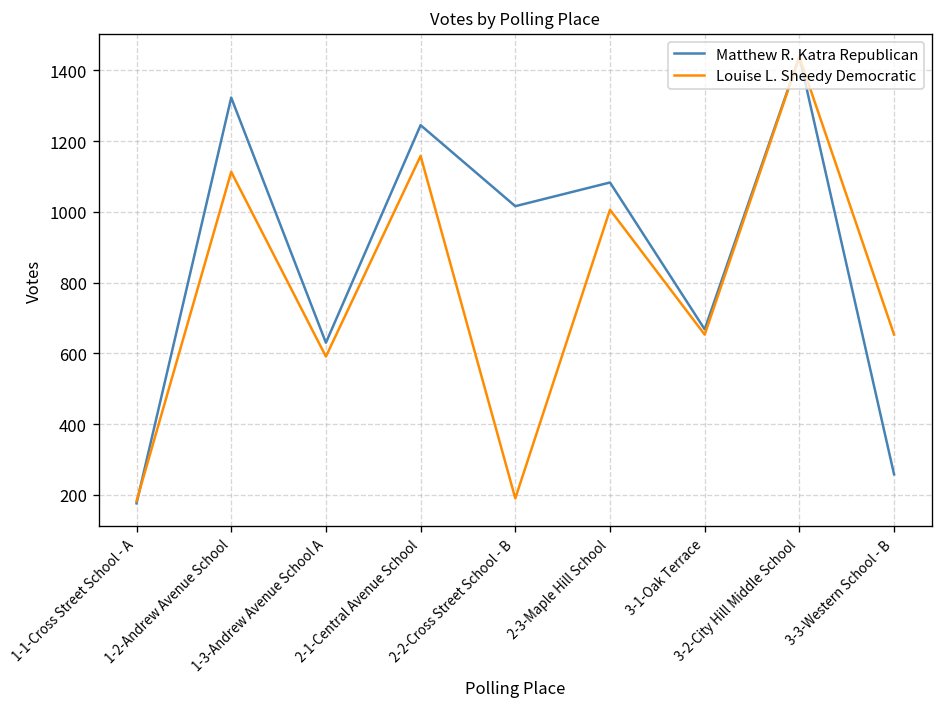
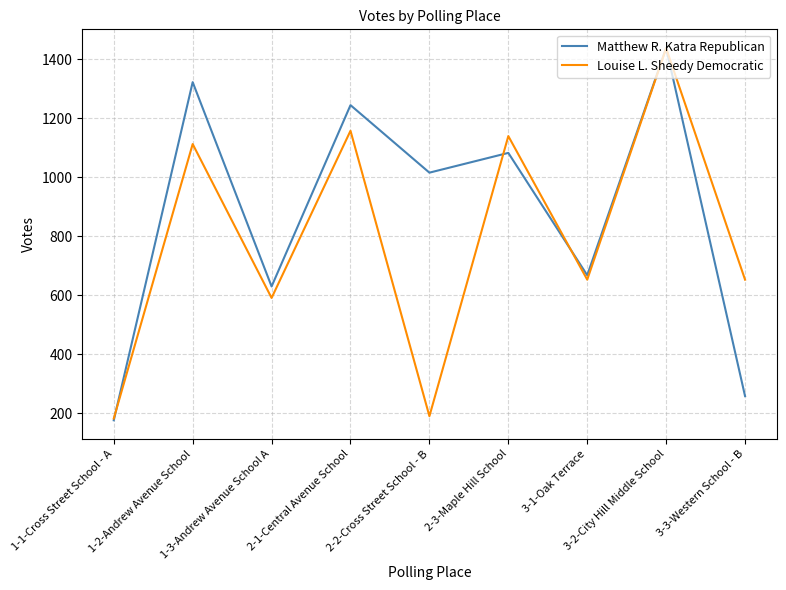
  {
    "Matthew R. Katra Republican": {
      "1-2-Andrew Avenue School": 1320,
      "1-3-Andrew Avenue School A": 630,
      "2-1-Central Avenue School": 1250,
      "2-2-Cross Street School - B": 1020,
      "2-3-Maple Hill School": 1080,
      "3-1-Oak Terrace": 670,
      "3-3-Western School - B": 260
    },
    "Louise L. Sheedy Democratic": {
      "1-2-Andrew Avenue School": 1110,
      "1-3-Andrew Avenue School A": 590,
      "2-1-Central Avenue School": 1160,
      "2-2-Cross Street School - B": 190,
-     "2-3-Maple Hill School": 1010,
+     "2-3-Maple Hill School": 1140,
      "3-1-Oak Terrace": 650,
      "3-3-Western School - B": 650
    }
  }
